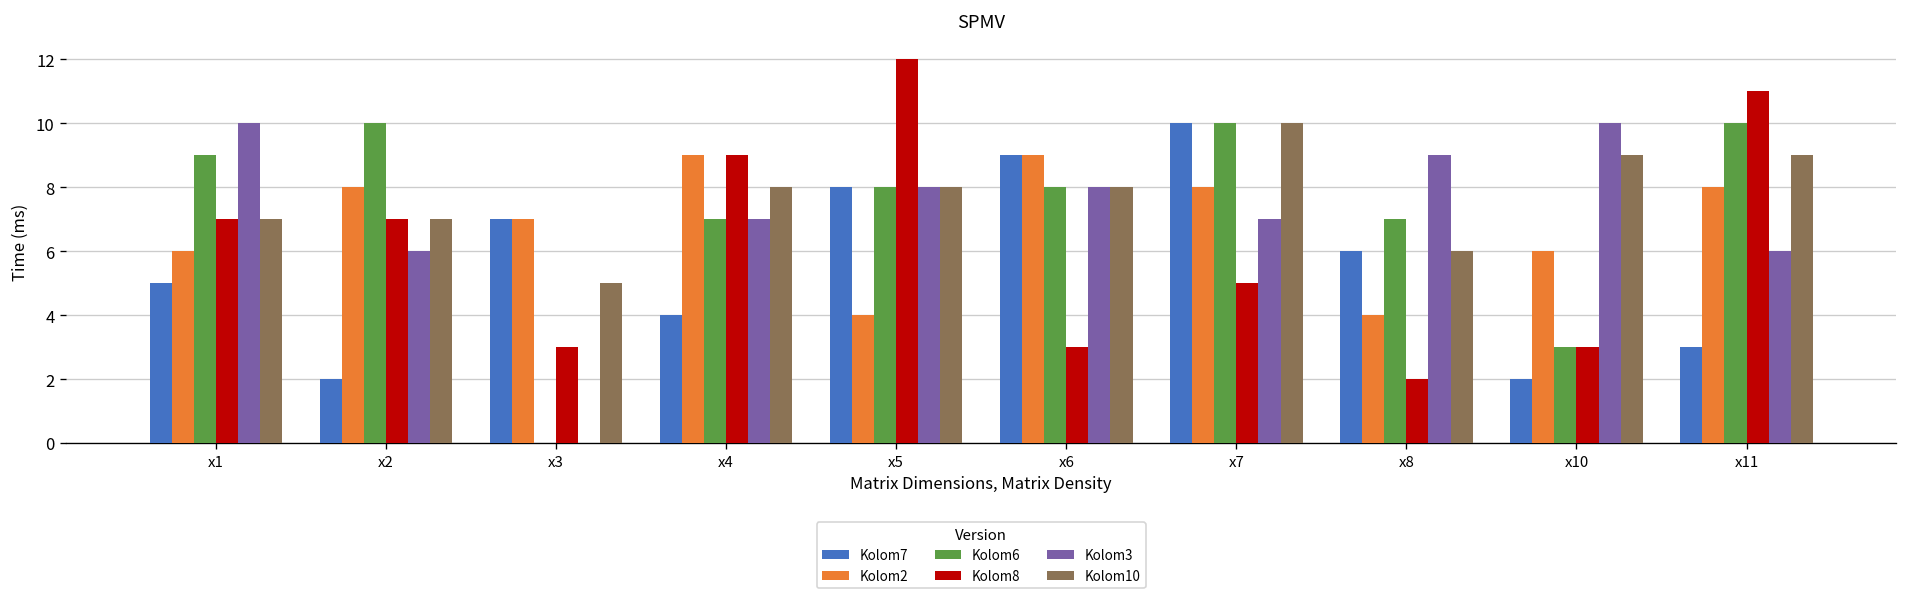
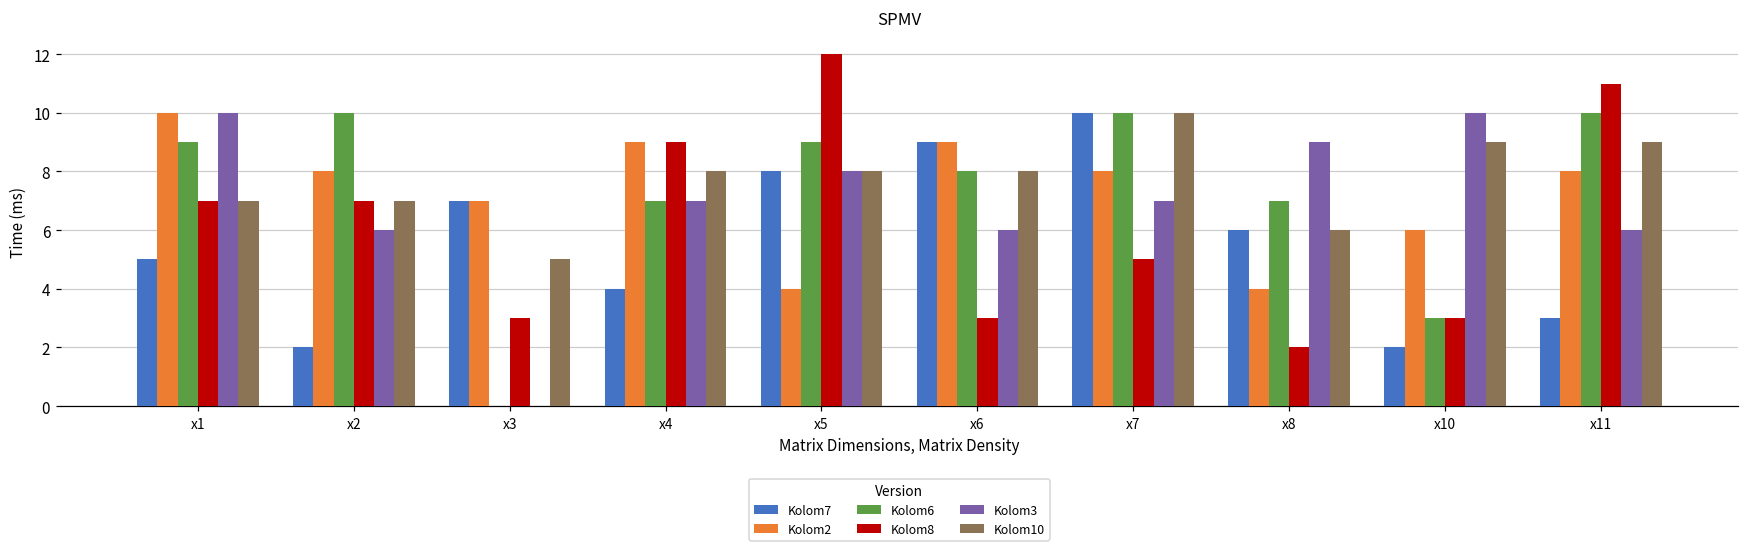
  {
    "Kolom7": {
      "x1": 5,
      "x2": 2,
      "x3": 7,
      "x4": 4,
      "x5": 8,
      "x6": 9,
      "x7": 10,
      "x8": 6,
      "x10": 2,
      "x11": 3
    },
    "Kolom2": {
-     "x1": 6,
+     "x1": 10,
      "x2": 8,
      "x3": 7,
      "x4": 9,
      "x5": 4,
      "x6": 9,
      "x7": 8,
      "x8": 4,
      "x10": 6,
      "x11": 8
    },
    "Kolom6": {
      "x1": 9,
      "x2": 10,
      "x3": 0,
      "x4": 7,
-     "x5": 8,
+     "x5": 9,
      "x6": 8,
      "x7": 10,
      "x8": 7,
      "x10": 3,
      "x11": 10
    },
    "Kolom8": {
      "x1": 7,
      "x2": 7,
      "x3": 3,
      "x4": 9,
      "x5": 12,
      "x6": 3,
      "x7": 5,
      "x8": 2,
      "x10": 3,
      "x11": 11
    },
    "Kolom3": {
      "x1": 10,
      "x2": 6,
      "x3": 0,
      "x4": 7,
      "x5": 8,
-     "x6": 8,
+     "x6": 6,
      "x7": 7,
      "x8": 9,
      "x10": 10,
      "x11": 6
    },
    "Kolom10": {
      "x1": 7,
      "x2": 7,
      "x3": 5,
      "x4": 8,
      "x5": 8,
      "x6": 8,
      "x7": 10,
      "x8": 6,
      "x10": 9,
      "x11": 9
    }
  }
